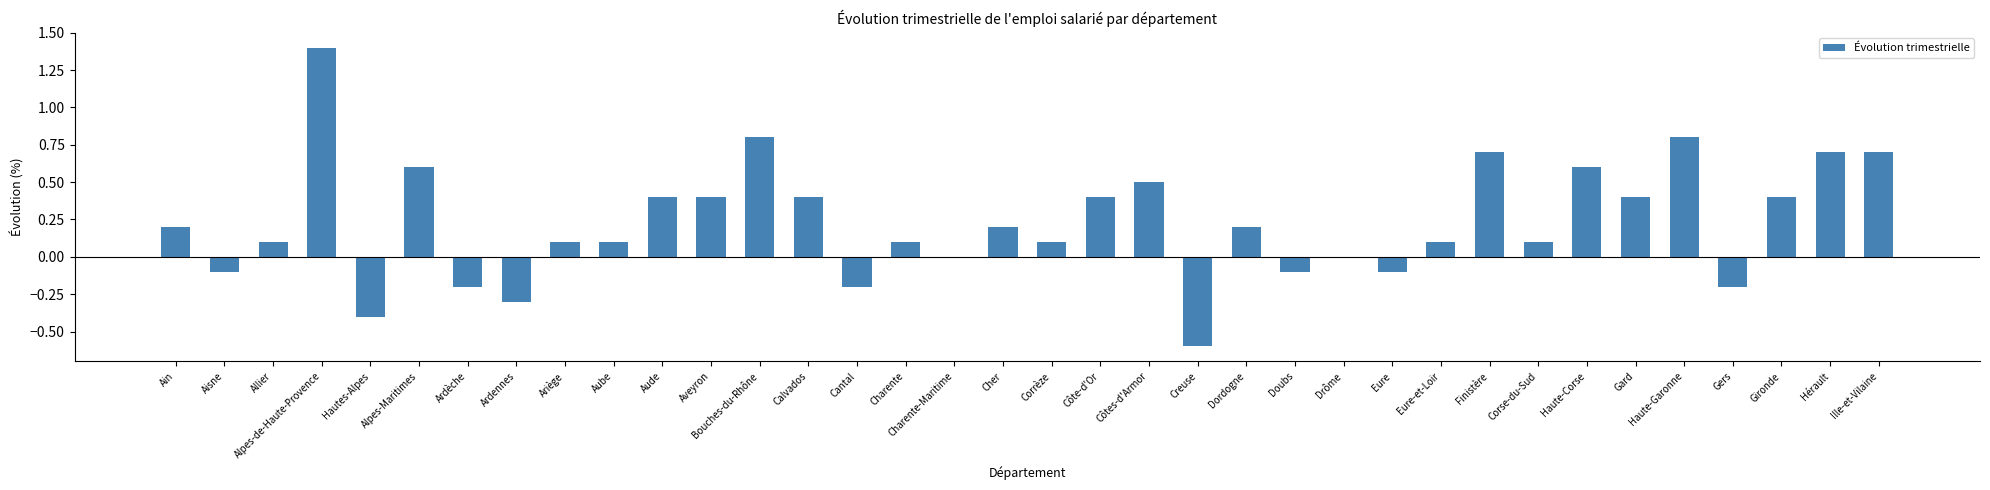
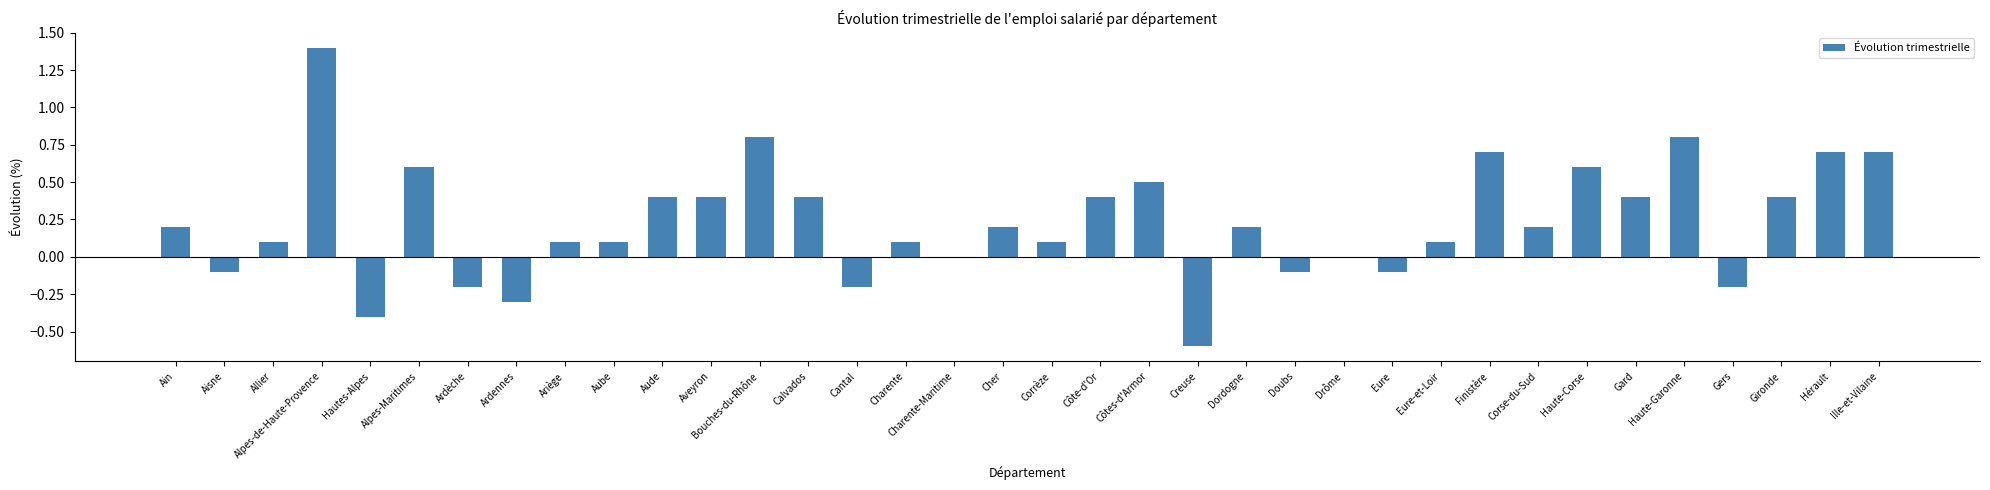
  {
    "Ain": 0.2,
    "Aisne": -0.1,
    "Allier": 0.1,
    "Alpes-de-Haute-Provence": 1.4,
    "Hautes-Alpes": -0.4,
    "Alpes-Maritimes": 0.6,
    "Ardèche": -0.2,
    "Ardennes": -0.3,
    "Ariège": 0.1,
    "Aube": 0.1,
    "Aude": 0.4,
    "Aveyron": 0.4,
    "Bouches-du-Rhône": 0.8,
    "Calvados": 0.4,
    "Cantal": -0.2,
    "Charente": 0.1,
    "Charente-Maritime": 0.0,
    "Cher": 0.2,
    "Corrèze": 0.1,
    "Côte-d'Or": 0.4,
    "Côtes-d'Armor": 0.5,
    "Creuse": -0.6,
    "Dordogne": 0.2,
    "Doubs": -0.1,
    "Drôme": 0.0,
    "Eure": -0.1,
    "Eure-et-Loir": 0.1,
    "Finistère": 0.7,
-   "Corse-du-Sud": 0.1,
+   "Corse-du-Sud": 0.2,
    "Haute-Corse": 0.6,
    "Gard": 0.4,
    "Haute-Garonne": 0.8,
    "Gers": -0.2,
    "Gironde": 0.4,
    "Hérault": 0.7,
    "Ille-et-Vilaine": 0.7
  }
